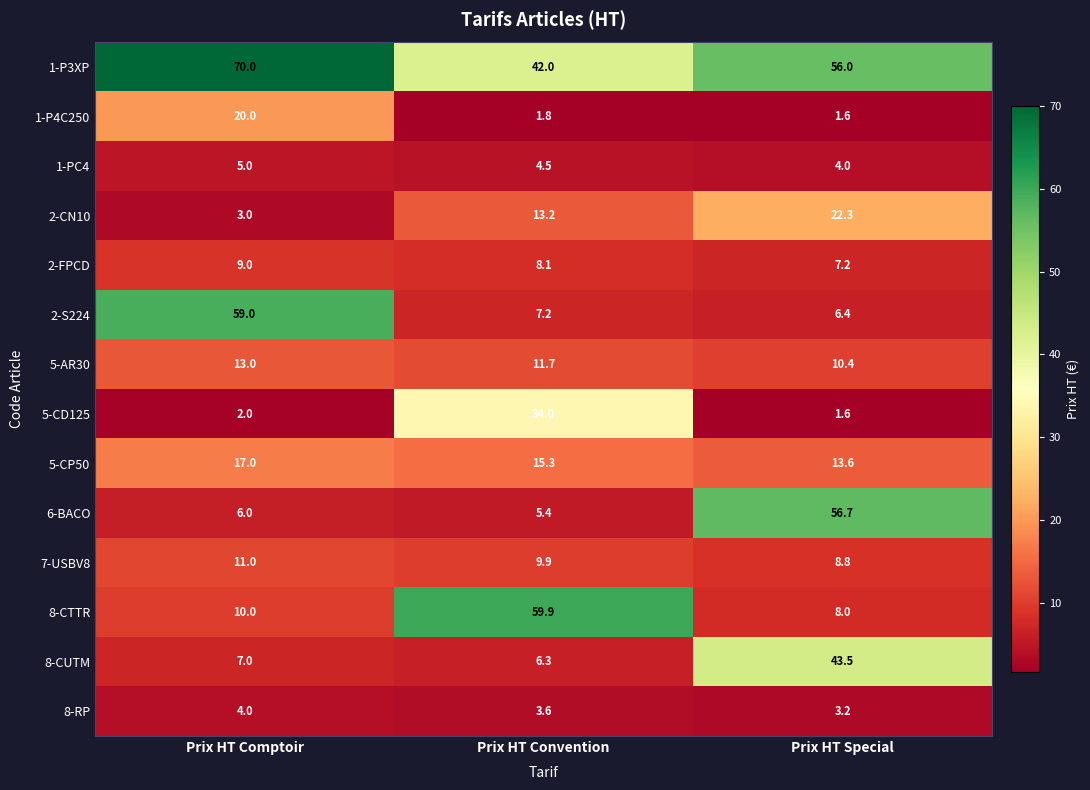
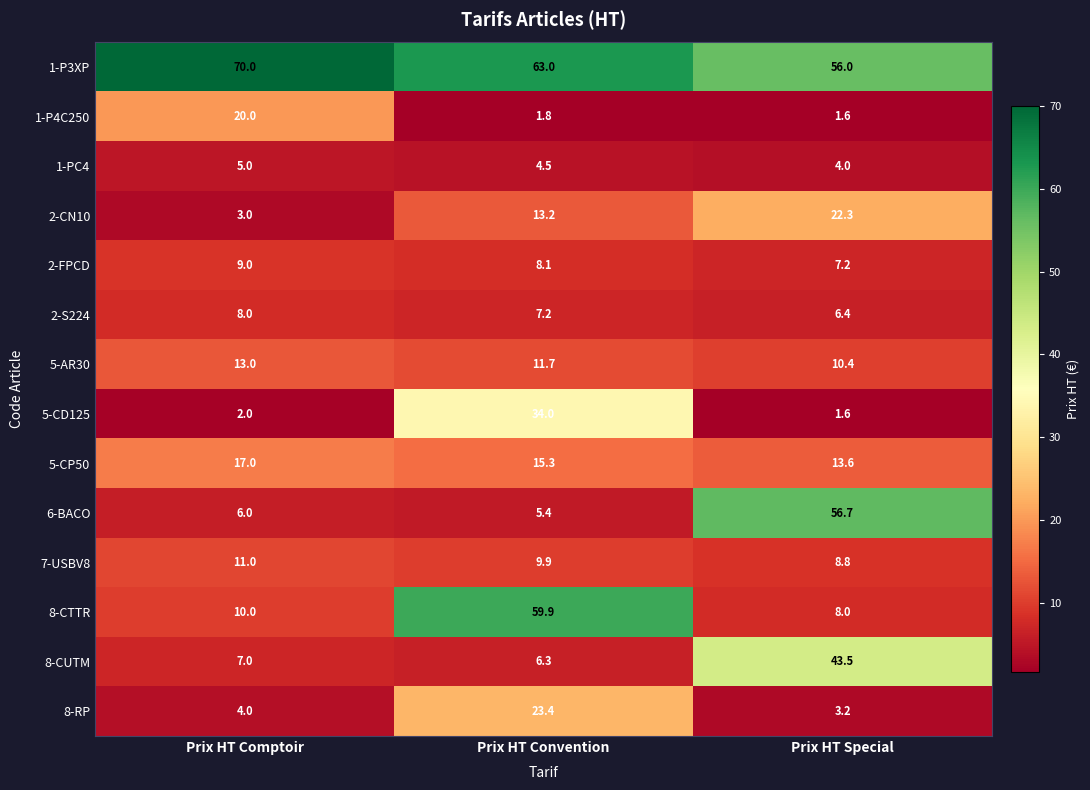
  {
    "1-P3XP": {
      "Prix HT Comptoir": 70.0,
-     "Prix HT Convention": 42.0,
+     "Prix HT Convention": 63.0,
      "Prix HT Special": 56.0
    },
    "1-P4C250": {
      "Prix HT Comptoir": 20.0,
      "Prix HT Convention": 1.8,
      "Prix HT Special": 1.6
    },
    "1-PC4": {
      "Prix HT Comptoir": 5.0,
      "Prix HT Convention": 4.5,
      "Prix HT Special": 4.0
    },
    "2-CN10": {
      "Prix HT Comptoir": 3.0,
      "Prix HT Convention": 13.2,
      "Prix HT Special": 22.3
    },
    "2-FPCD": {
      "Prix HT Comptoir": 9.0,
      "Prix HT Convention": 8.1,
      "Prix HT Special": 7.2
    },
    "2-S224": {
-     "Prix HT Comptoir": 59.0,
+     "Prix HT Comptoir": 8.0,
      "Prix HT Convention": 7.2,
      "Prix HT Special": 6.4
    },
    "5-AR30": {
      "Prix HT Comptoir": 13.0,
      "Prix HT Convention": 11.7,
      "Prix HT Special": 10.4
    },
    "5-CD125": {
      "Prix HT Comptoir": 2.0,
      "Prix HT Convention": 34.0,
      "Prix HT Special": 1.6
    },
    "5-CP50": {
      "Prix HT Comptoir": 17.0,
      "Prix HT Convention": 15.3,
      "Prix HT Special": 13.6
    },
    "6-BACO": {
      "Prix HT Comptoir": 6.0,
      "Prix HT Convention": 5.4,
      "Prix HT Special": 56.7
    },
    "7-USBV8": {
      "Prix HT Comptoir": 11.0,
      "Prix HT Convention": 9.9,
      "Prix HT Special": 8.8
    },
    "8-CTTR": {
      "Prix HT Comptoir": 10.0,
      "Prix HT Convention": 59.9,
      "Prix HT Special": 8.0
    },
    "8-CUTM": {
      "Prix HT Comptoir": 7.0,
      "Prix HT Convention": 6.3,
      "Prix HT Special": 43.5
    },
    "8-RP": {
      "Prix HT Comptoir": 4.0,
-     "Prix HT Convention": 3.6,
+     "Prix HT Convention": 23.4,
      "Prix HT Special": 3.2
    }
  }
